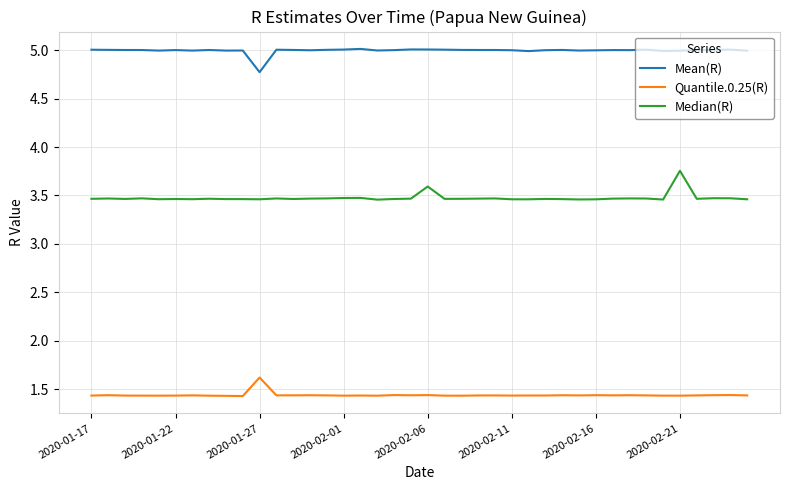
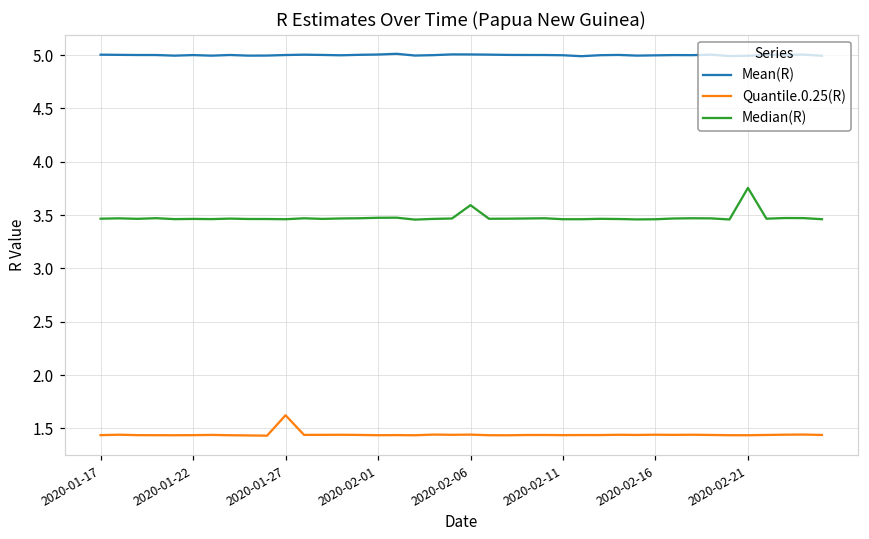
  {
    "Mean(R)": {
      "2020-01-17": 5.0,
      "2020-01-22": 5.0,
-     "2020-01-27": 4.8,
+     "2020-01-27": 5.0,
      "2020-02-01": 5.0,
      "2020-02-06": 5.0,
      "2020-02-11": 5.0,
      "2020-02-16": 5.0
    },
    "Quantile.0.25(R)": {
      "2020-01-17": 1.4,
      "2020-01-22": 1.4,
      "2020-01-27": 1.6,
      "2020-02-01": 1.4,
      "2020-02-06": 1.4,
      "2020-02-11": 1.4,
      "2020-02-16": 1.4,
      "2020-02-21": 1.4
    },
    "Median(R)": {
      "2020-01-17": 3.5,
      "2020-01-22": 3.5,
      "2020-01-27": 3.5,
      "2020-02-01": 3.5,
      "2020-02-06": 3.6,
      "2020-02-11": 3.5,
      "2020-02-16": 3.5,
      "2020-02-21": 3.8
    }
  }
